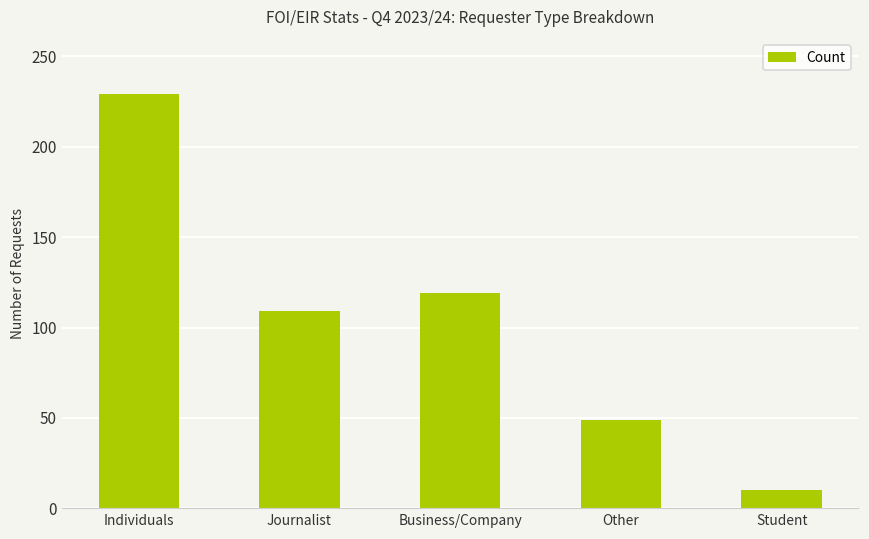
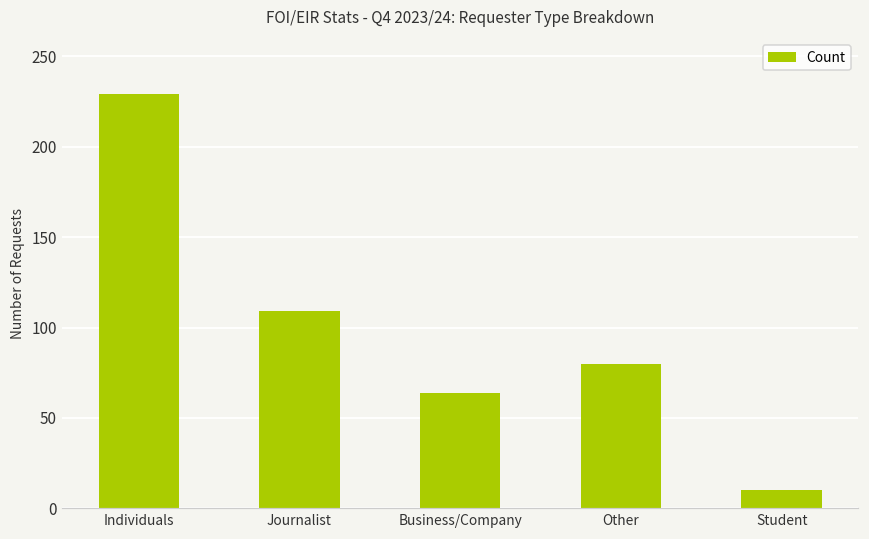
  {
    "Individuals": 229,
    "Journalist": 109,
-   "Business/Company": 119,
-   "Other": 49,
+   "Business/Company": 64,
+   "Other": 80,
    "Student": 10
  }
